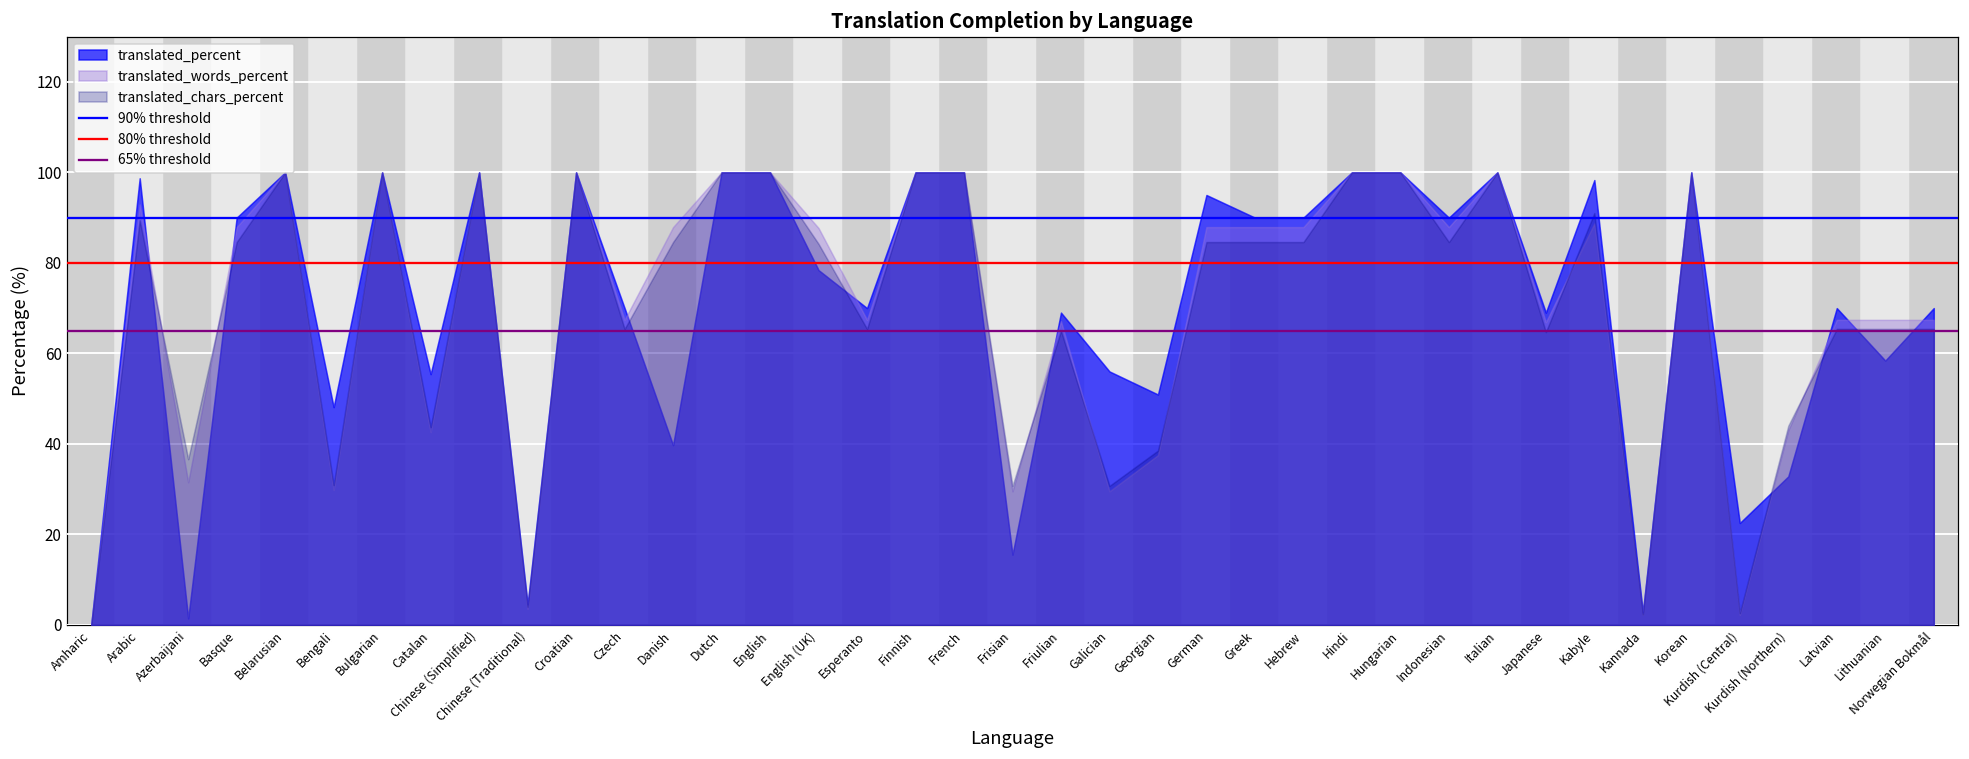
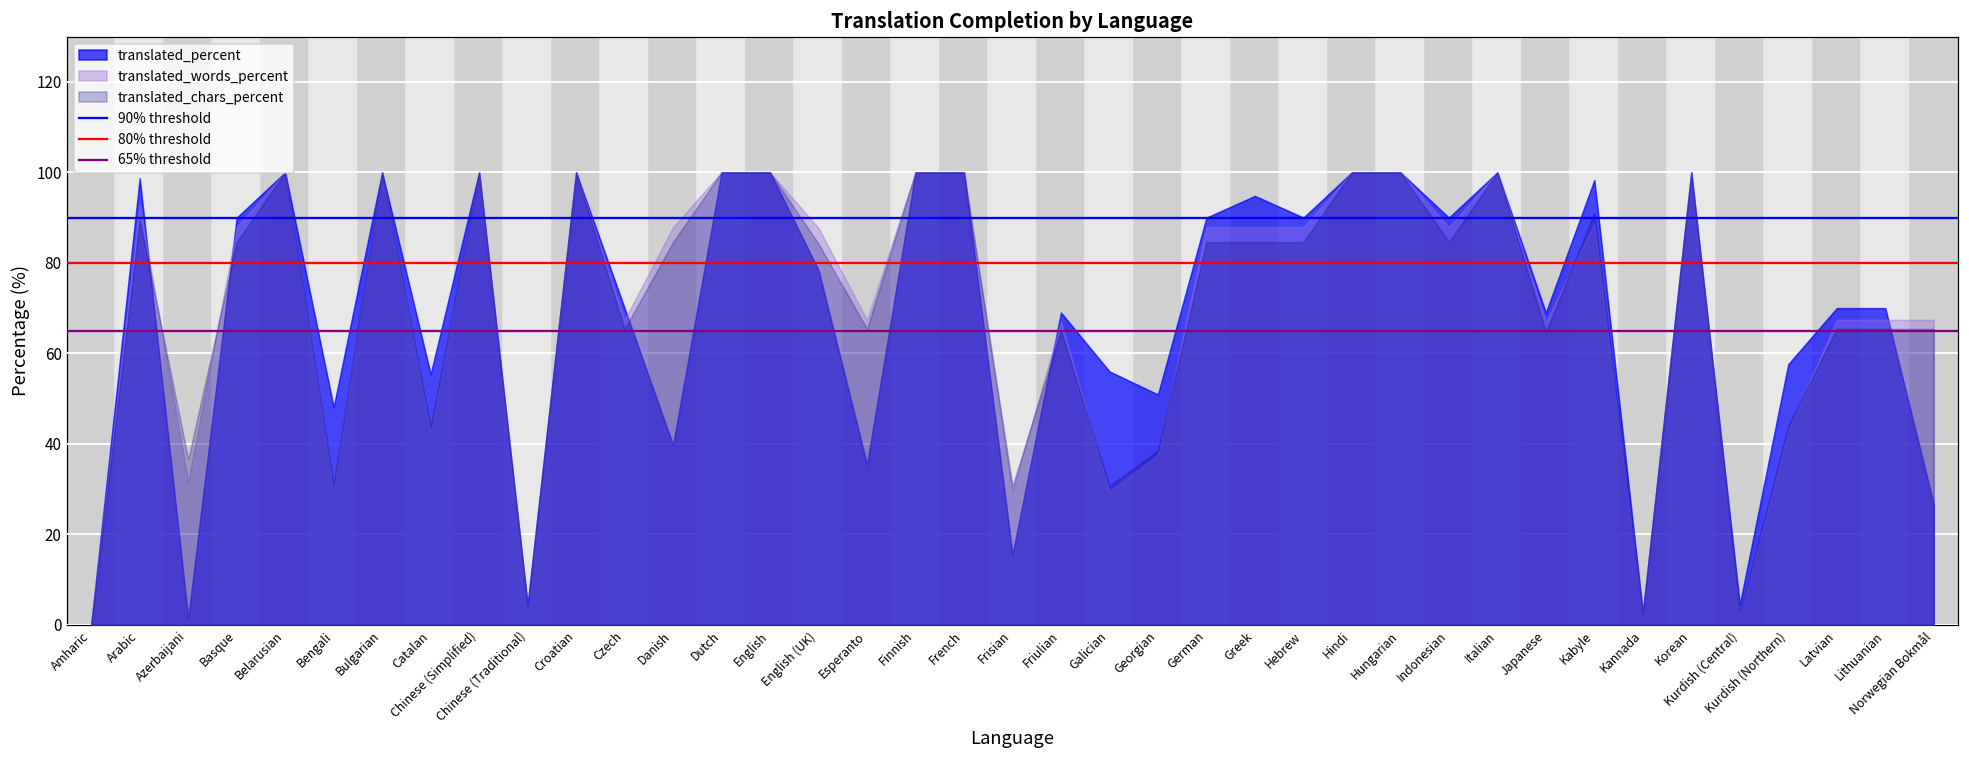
  {
    "translated_percent": {
      "Arabic": 99,
      "Azerbaijani": 1,
      "Basque": 90,
      "Bengali": 48,
      "Catalan": 55,
      "Czech": 70,
      "Danish": 40,
      "English (UK)": 78,
-     "Esperanto": 70,
+     "Esperanto": 35,
      "Frisian": 16,
      "Friulian": 69,
      "Galician": 56,
      "Georgian": 51,
-     "German": 95,
-     "Greek": 90,
+     "German": 90,
+     "Greek": 95,
      "Hebrew": 90,
      "Indonesian": 90,
      "Japanese": 69,
      "Kabyle": 98,
-     "Kurdish (Central)": 23,
-     "Kurdish (Northern)": 33,
+     "Kurdish (Central)": 5,
+     "Kurdish (Northern)": 58,
      "Latvian": 70,
-     "Lithuanian": 58,
-     "Norwegian Bokmål": 70
+     "Lithuanian": 70,
+     "Norwegian Bokmål": 27
    }
  }
